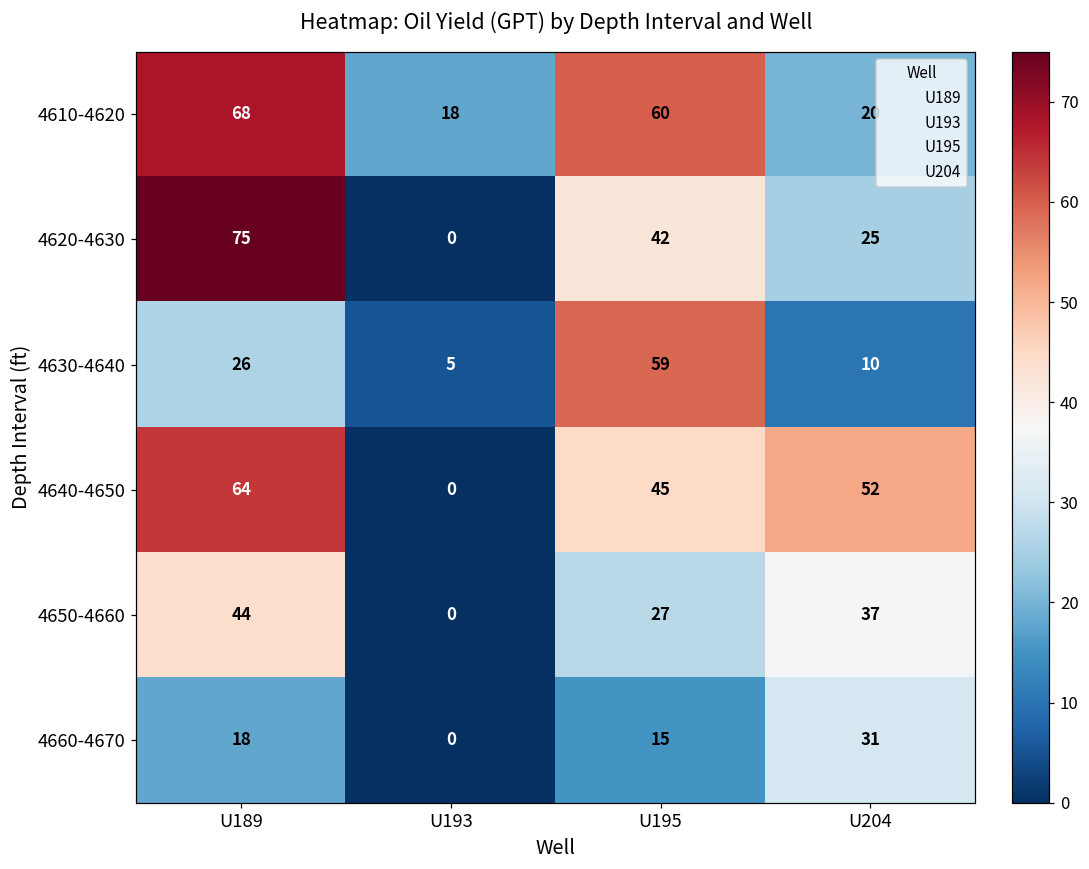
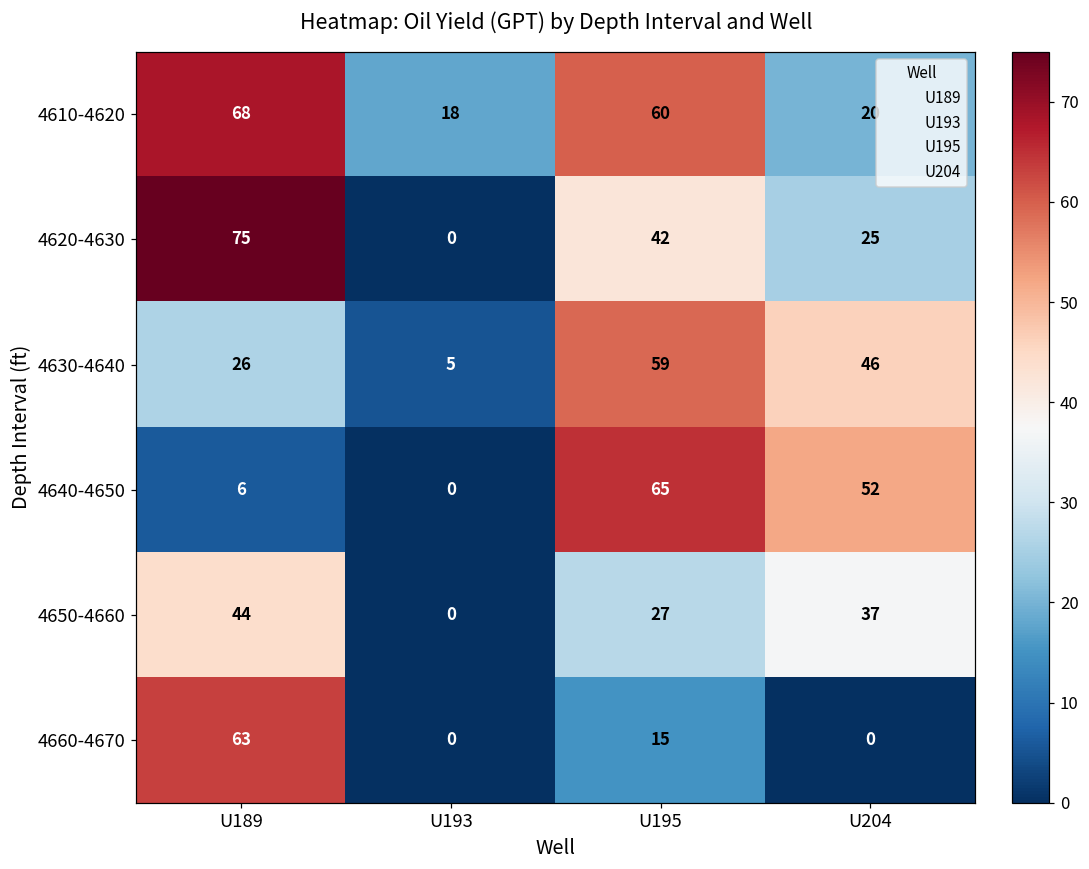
  {
    "4610-4620": {
      "U189": 68,
      "U193": 18,
      "U195": 60
    },
    "4620-4630": {
      "U189": 75,
      "U193": 0,
      "U195": 42,
      "U204": 25
    },
    "4630-4640": {
      "U189": 26,
      "U193": 5,
      "U195": 59,
-     "U204": 10
+     "U204": 46
    },
    "4640-4650": {
-     "U189": 64,
+     "U189": 6,
      "U193": 0,
-     "U195": 45,
+     "U195": 65,
      "U204": 52
    },
    "4650-4660": {
      "U189": 44,
      "U193": 0,
      "U195": 27,
      "U204": 37
    },
    "4660-4670": {
-     "U189": 18,
+     "U189": 63,
      "U193": 0,
      "U195": 15,
-     "U204": 31
+     "U204": 0
    }
  }
